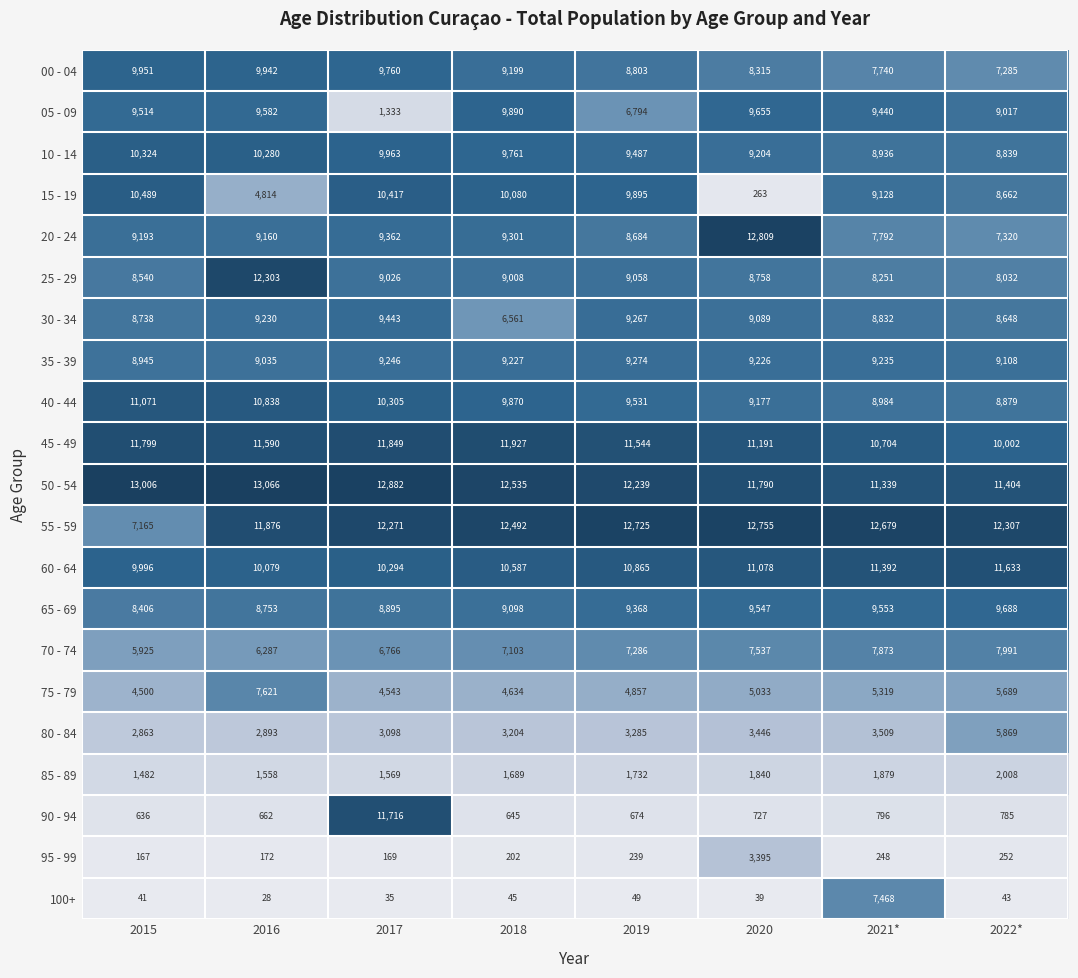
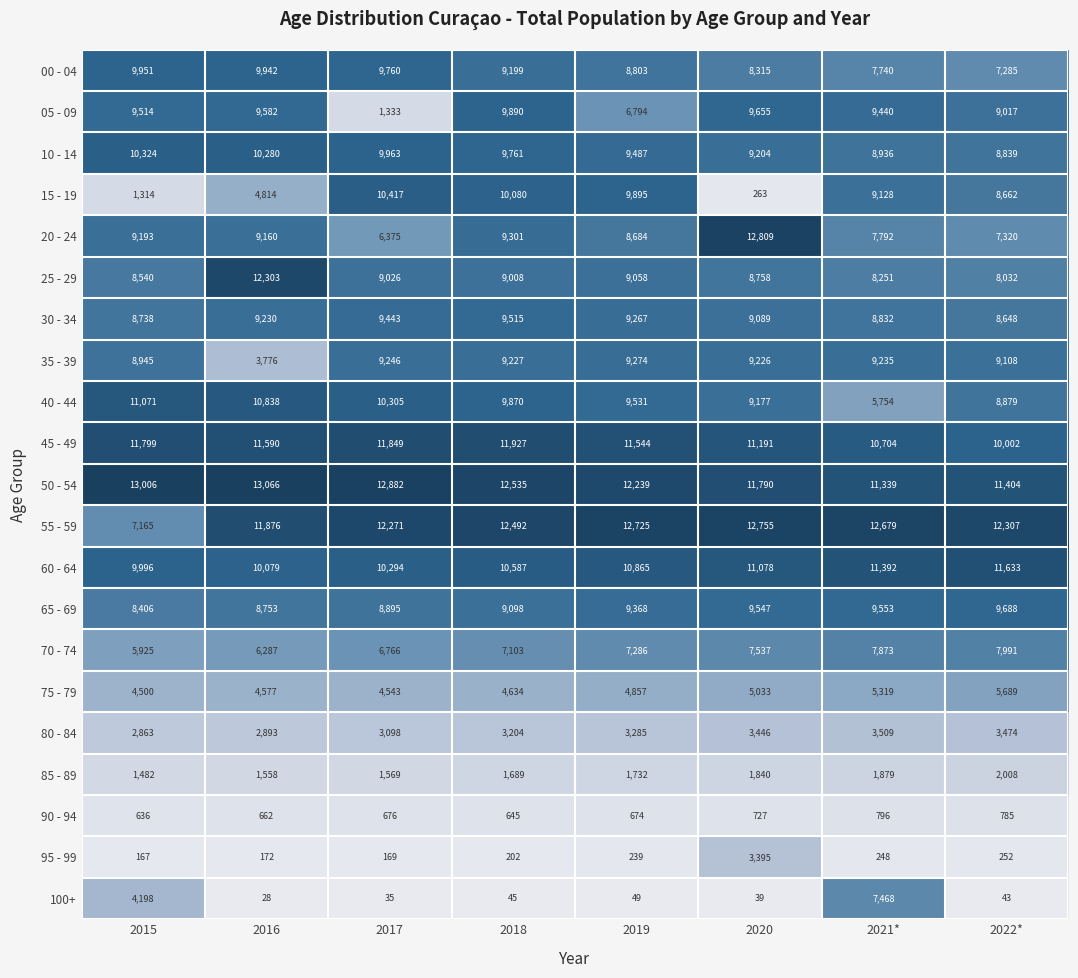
  {
    "00 - 04": {
      "2015": "9,951",
      "2016": "9,942",
      "2017": "9,760",
      "2018": "9,199",
      "2019": "8,803",
      "2020": "8,315",
      "2021*": "7,740",
      "2022*": "7,285"
    },
    "05 - 09": {
      "2015": "9,514",
      "2016": "9,582",
      "2017": "1,333",
      "2018": "9,890",
      "2019": "6,794",
      "2020": "9,655",
      "2021*": "9,440",
      "2022*": "9,017"
    },
    "10 - 14": {
      "2015": "10,324",
      "2016": "10,280",
      "2017": "9,963",
      "2018": "9,761",
      "2019": "9,487",
      "2020": "9,204",
      "2021*": "8,936",
      "2022*": "8,839"
    },
    "15 - 19": {
-     "2015": "10,489",
+     "2015": "1,314",
      "2016": "4,814",
      "2017": "10,417",
      "2018": "10,080",
      "2019": "9,895",
      "2020": "263",
      "2021*": "9,128",
      "2022*": "8,662"
    },
    "20 - 24": {
      "2015": "9,193",
      "2016": "9,160",
-     "2017": "9,362",
+     "2017": "6,375",
      "2018": "9,301",
      "2019": "8,684",
      "2020": "12,809",
      "2021*": "7,792",
      "2022*": "7,320"
    },
    "25 - 29": {
      "2015": "8,540",
      "2016": "12,303",
      "2017": "9,026",
      "2018": "9,008",
      "2019": "9,058",
      "2020": "8,758",
      "2021*": "8,251",
      "2022*": "8,032"
    },
    "30 - 34": {
      "2015": "8,738",
      "2016": "9,230",
      "2017": "9,443",
-     "2018": "6,561",
+     "2018": "9,515",
      "2019": "9,267",
      "2020": "9,089",
      "2021*": "8,832",
      "2022*": "8,648"
    },
    "35 - 39": {
      "2015": "8,945",
-     "2016": "9,035",
+     "2016": "3,776",
      "2017": "9,246",
      "2018": "9,227",
      "2019": "9,274",
      "2020": "9,226",
      "2021*": "9,235",
      "2022*": "9,108"
    },
    "40 - 44": {
      "2015": "11,071",
      "2016": "10,838",
      "2017": "10,305",
      "2018": "9,870",
      "2019": "9,531",
      "2020": "9,177",
-     "2021*": "8,984",
+     "2021*": "5,754",
      "2022*": "8,879"
    },
    "45 - 49": {
      "2015": "11,799",
      "2016": "11,590",
      "2017": "11,849",
      "2018": "11,927",
      "2019": "11,544",
      "2020": "11,191",
      "2021*": "10,704",
      "2022*": "10,002"
    },
    "50 - 54": {
      "2015": "13,006",
      "2016": "13,066",
      "2017": "12,882",
      "2018": "12,535",
      "2019": "12,239",
      "2020": "11,790",
      "2021*": "11,339",
      "2022*": "11,404"
    },
    "55 - 59": {
      "2015": "7,165",
      "2016": "11,876",
      "2017": "12,271",
      "2018": "12,492",
      "2019": "12,725",
      "2020": "12,755",
      "2021*": "12,679",
      "2022*": "12,307"
    },
    "60 - 64": {
      "2015": "9,996",
      "2016": "10,079",
      "2017": "10,294",
      "2018": "10,587",
      "2019": "10,865",
      "2020": "11,078",
      "2021*": "11,392",
      "2022*": "11,633"
    },
    "65 - 69": {
      "2015": "8,406",
      "2016": "8,753",
      "2017": "8,895",
      "2018": "9,098",
      "2019": "9,368",
      "2020": "9,547",
      "2021*": "9,553",
      "2022*": "9,688"
    },
    "70 - 74": {
      "2015": "5,925",
      "2016": "6,287",
      "2017": "6,766",
      "2018": "7,103",
      "2019": "7,286",
      "2020": "7,537",
      "2021*": "7,873",
      "2022*": "7,991"
    },
    "75 - 79": {
      "2015": "4,500",
-     "2016": "7,621",
+     "2016": "4,577",
      "2017": "4,543",
      "2018": "4,634",
      "2019": "4,857",
      "2020": "5,033",
      "2021*": "5,319",
      "2022*": "5,689"
    },
    "80 - 84": {
      "2015": "2,863",
      "2016": "2,893",
      "2017": "3,098",
      "2018": "3,204",
      "2019": "3,285",
      "2020": "3,446",
      "2021*": "3,509",
-     "2022*": "5,869"
+     "2022*": "3,474"
    },
    "85 - 89": {
      "2015": "1,482",
      "2016": "1,558",
      "2017": "1,569",
      "2018": "1,689",
      "2019": "1,732",
      "2020": "1,840",
      "2021*": "1,879",
      "2022*": "2,008"
    },
    "90 - 94": {
      "2015": "636",
      "2016": "662",
-     "2017": "11,716",
+     "2017": "676",
      "2018": "645",
      "2019": "674",
      "2020": "727",
      "2021*": "796",
      "2022*": "785"
    },
    "95 - 99": {
      "2015": "167",
      "2016": "172",
      "2017": "169",
      "2018": "202",
      "2019": "239",
      "2020": "3,395",
      "2021*": "248",
      "2022*": "252"
    },
    "100+": {
-     "2015": "41",
+     "2015": "4,198",
      "2016": "28",
      "2017": "35",
      "2018": "45",
      "2019": "49",
      "2020": "39",
      "2021*": "7,468",
      "2022*": "43"
    }
  }
